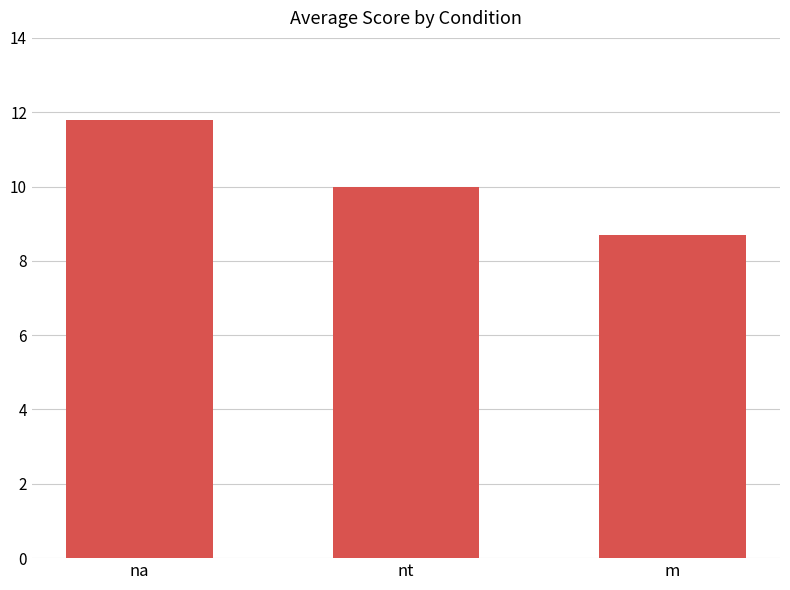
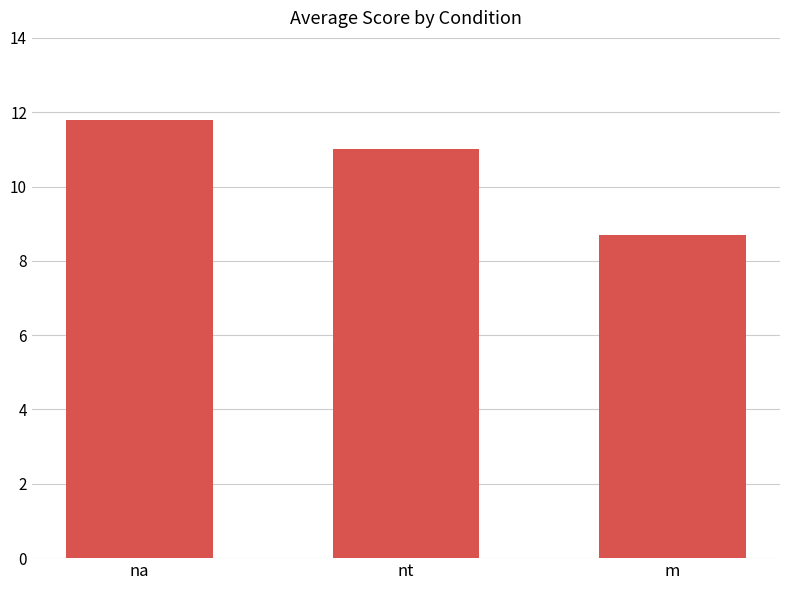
  {
    "na": 11.8,
-   "nt": 10,
+   "nt": 11,
    "m": 8.7
  }
